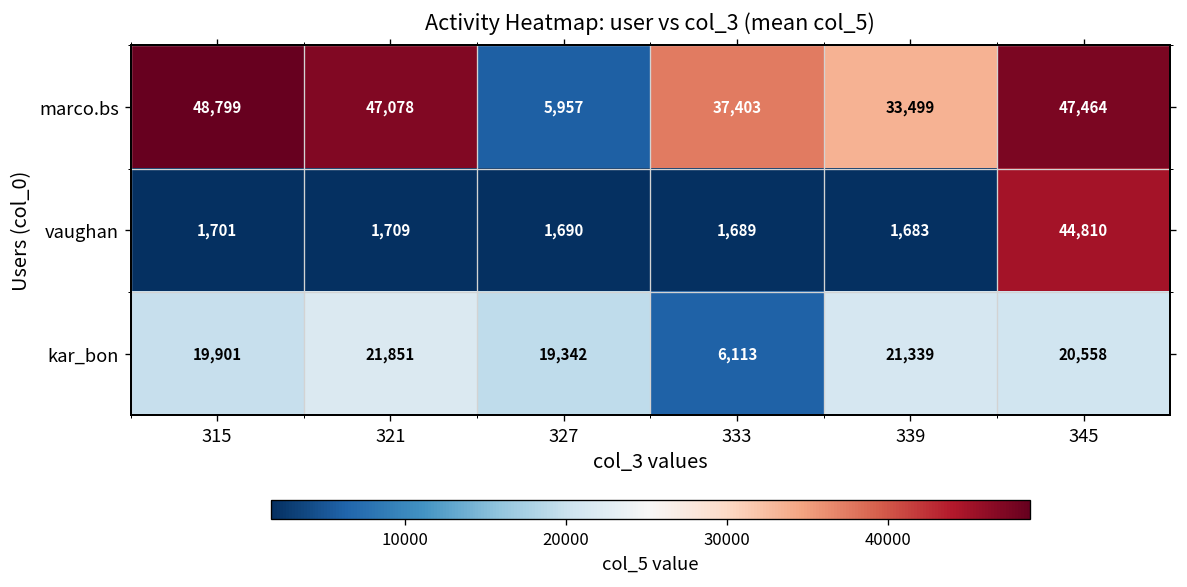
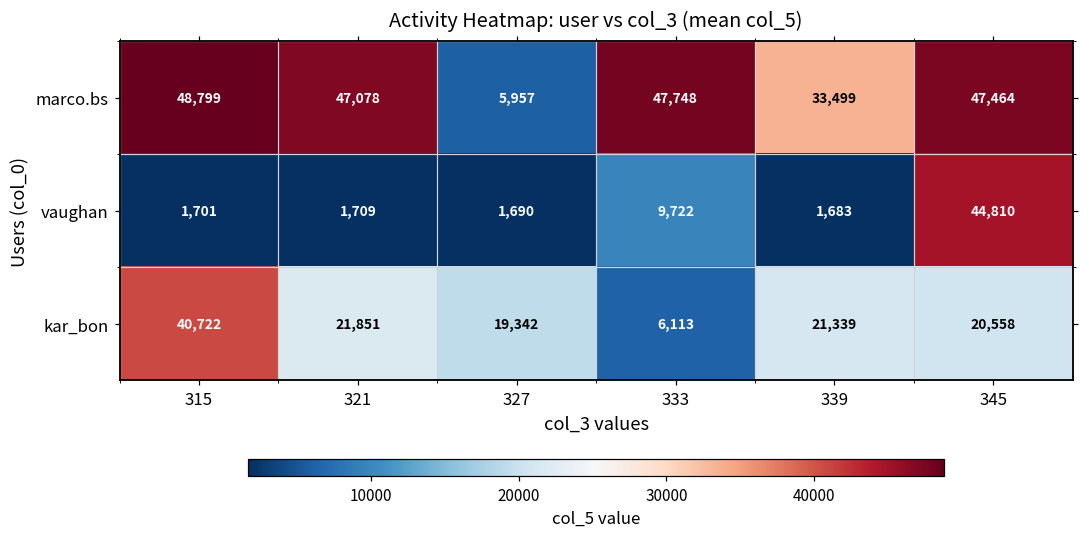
  {
    "marco.bs": {
      "315": "48,799",
      "321": "47,078",
      "327": "5,957",
-     "333": "37,403",
+     "333": "47,748",
      "339": "33,499",
      "345": "47,464"
    },
    "vaughan": {
      "315": "1,701",
      "321": "1,709",
      "327": "1,690",
-     "333": "1,689",
+     "333": "9,722",
      "339": "1,683",
      "345": "44,810"
    },
    "kar_bon": {
-     "315": "19,901",
+     "315": "40,722",
      "321": "21,851",
      "327": "19,342",
      "333": "6,113",
      "339": "21,339",
      "345": "20,558"
    }
  }
